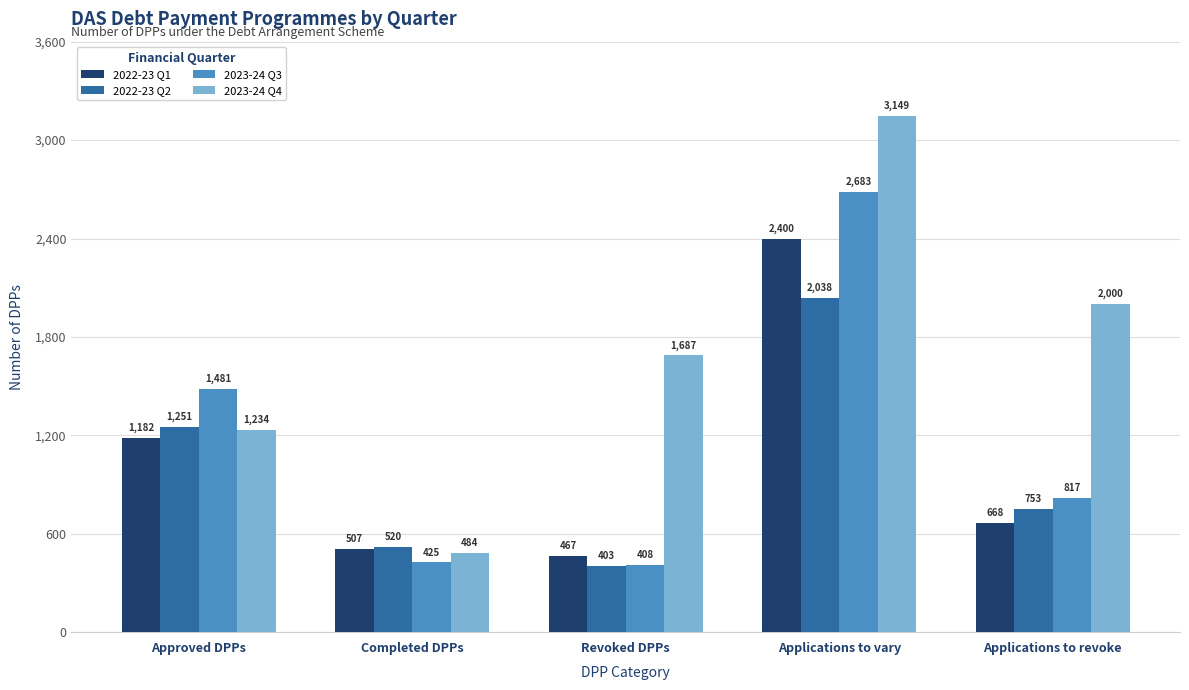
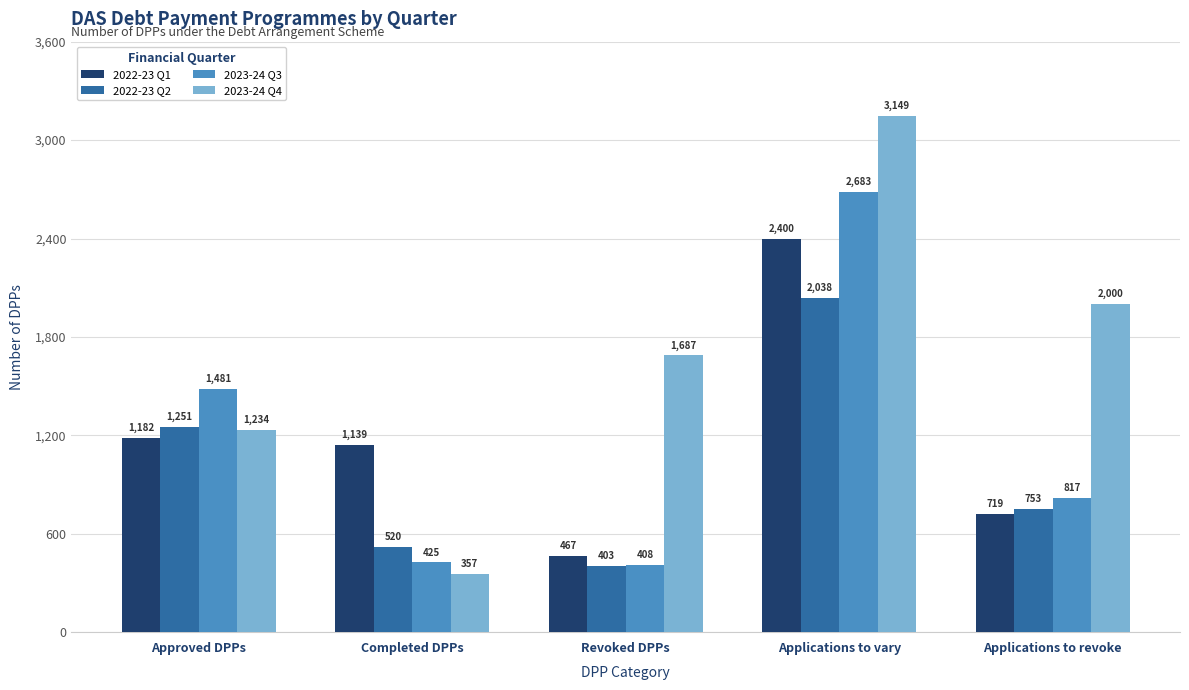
  {
    "2022-23 Q1": {
      "Approved DPPs": "1,182",
-     "Completed DPPs": "507",
+     "Completed DPPs": "1,139",
      "Revoked DPPs": "467",
      "Applications to vary": "2,400",
-     "Applications to revoke": "668"
+     "Applications to revoke": "719"
    },
    "2023-24 Q4": {
      "Approved DPPs": "1,234",
-     "Completed DPPs": "484",
+     "Completed DPPs": "357",
      "Revoked DPPs": "1,687",
      "Applications to vary": "3,149",
      "Applications to revoke": "2,000"
    }
  }
